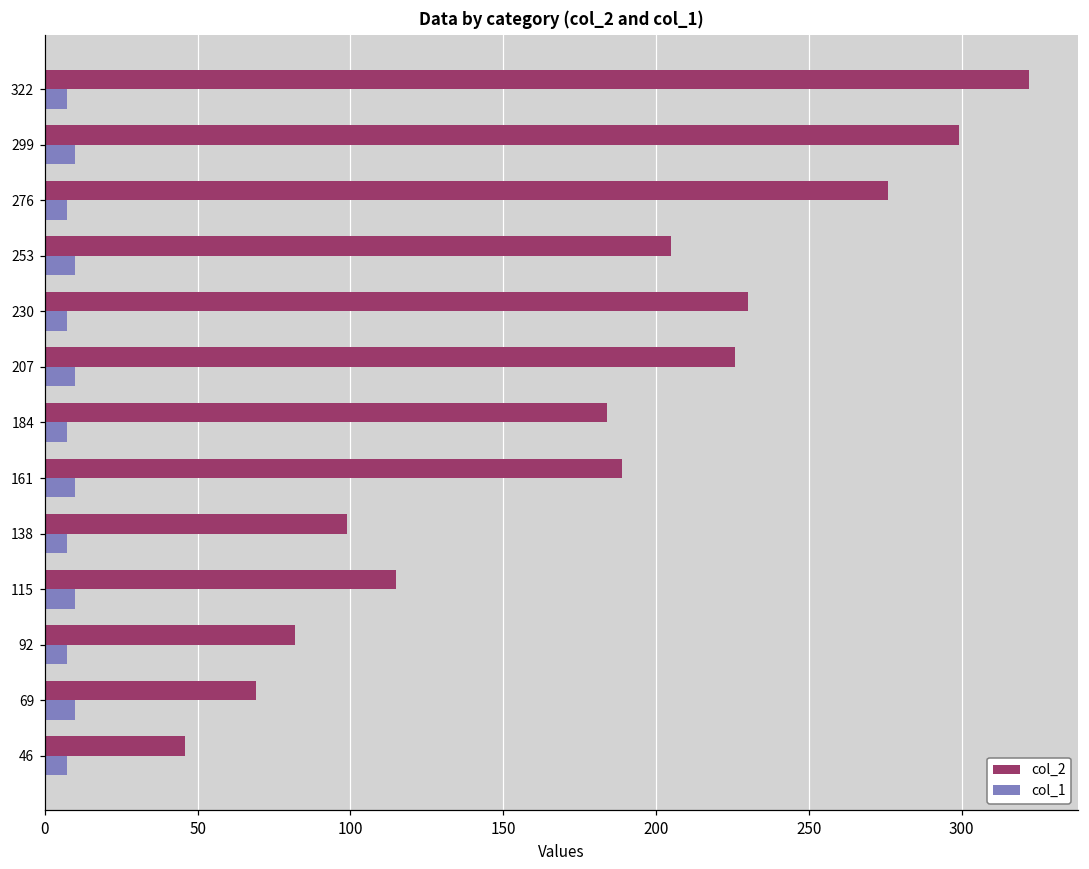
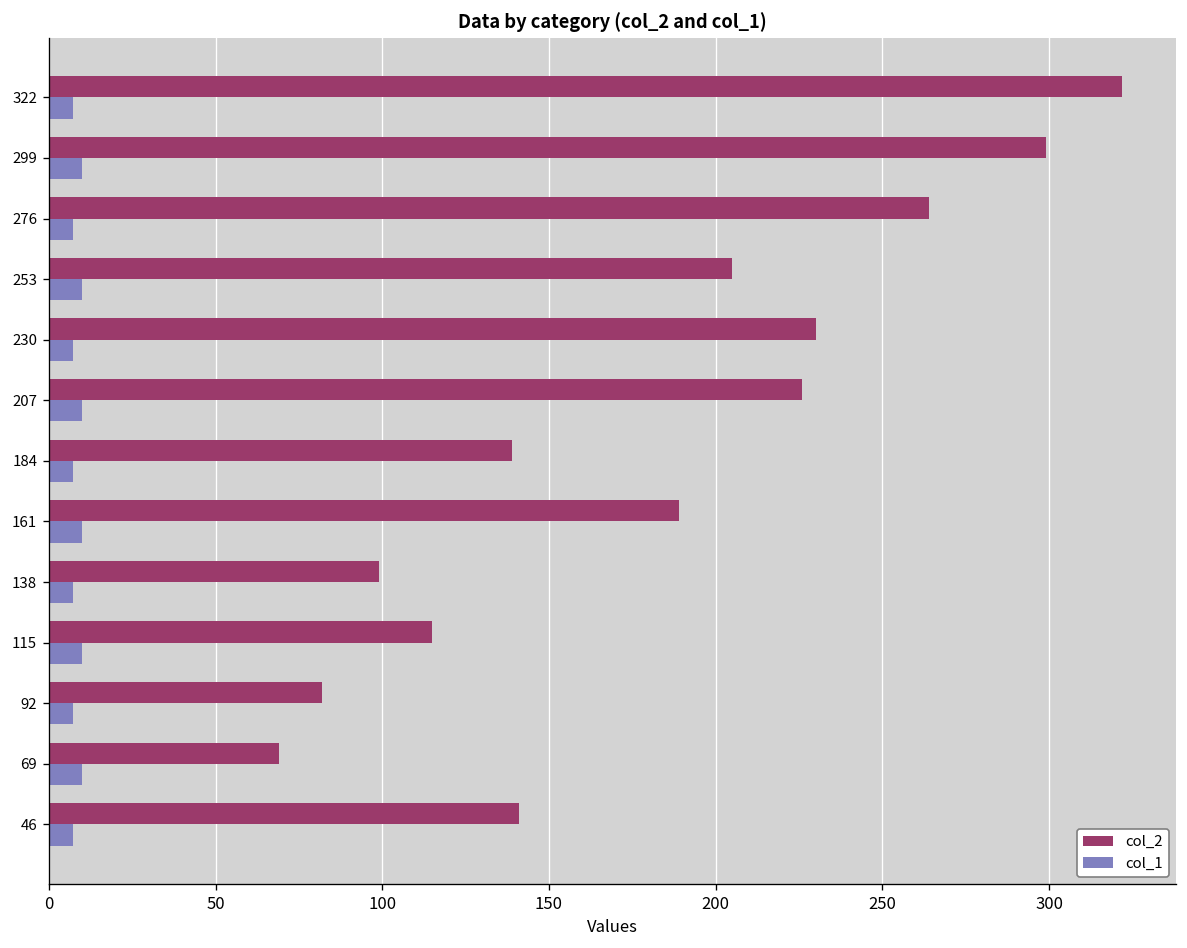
  {
    "col_2": {
      "322": 322,
      "299": 299,
-     "276": 276,
+     "276": 264,
      "253": 205,
      "230": 230,
      "207": 226,
-     "184": 184,
+     "184": 139,
      "161": 189,
      "138": 99,
      "115": 115,
      "92": 82,
      "69": 69,
-     "46": 46
+     "46": 141
    },
    "col_1": {
      "322": 7,
      "299": 10,
      "276": 7,
      "253": 10,
      "230": 7,
      "207": 10,
      "184": 7,
      "161": 10,
      "138": 7,
      "115": 10,
      "92": 7,
      "69": 10,
      "46": 7
    }
  }
